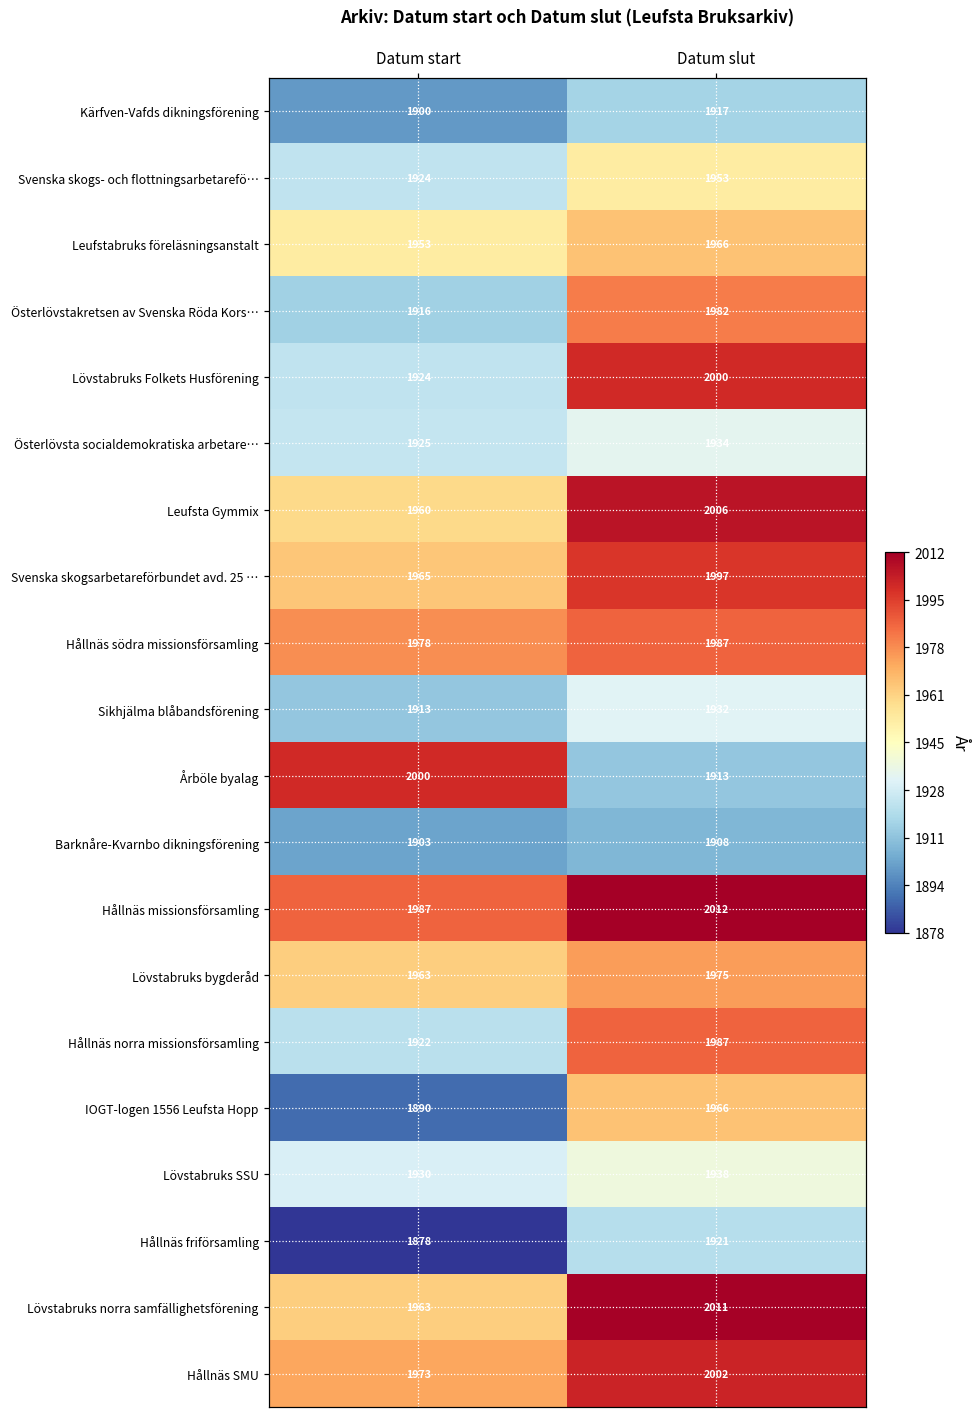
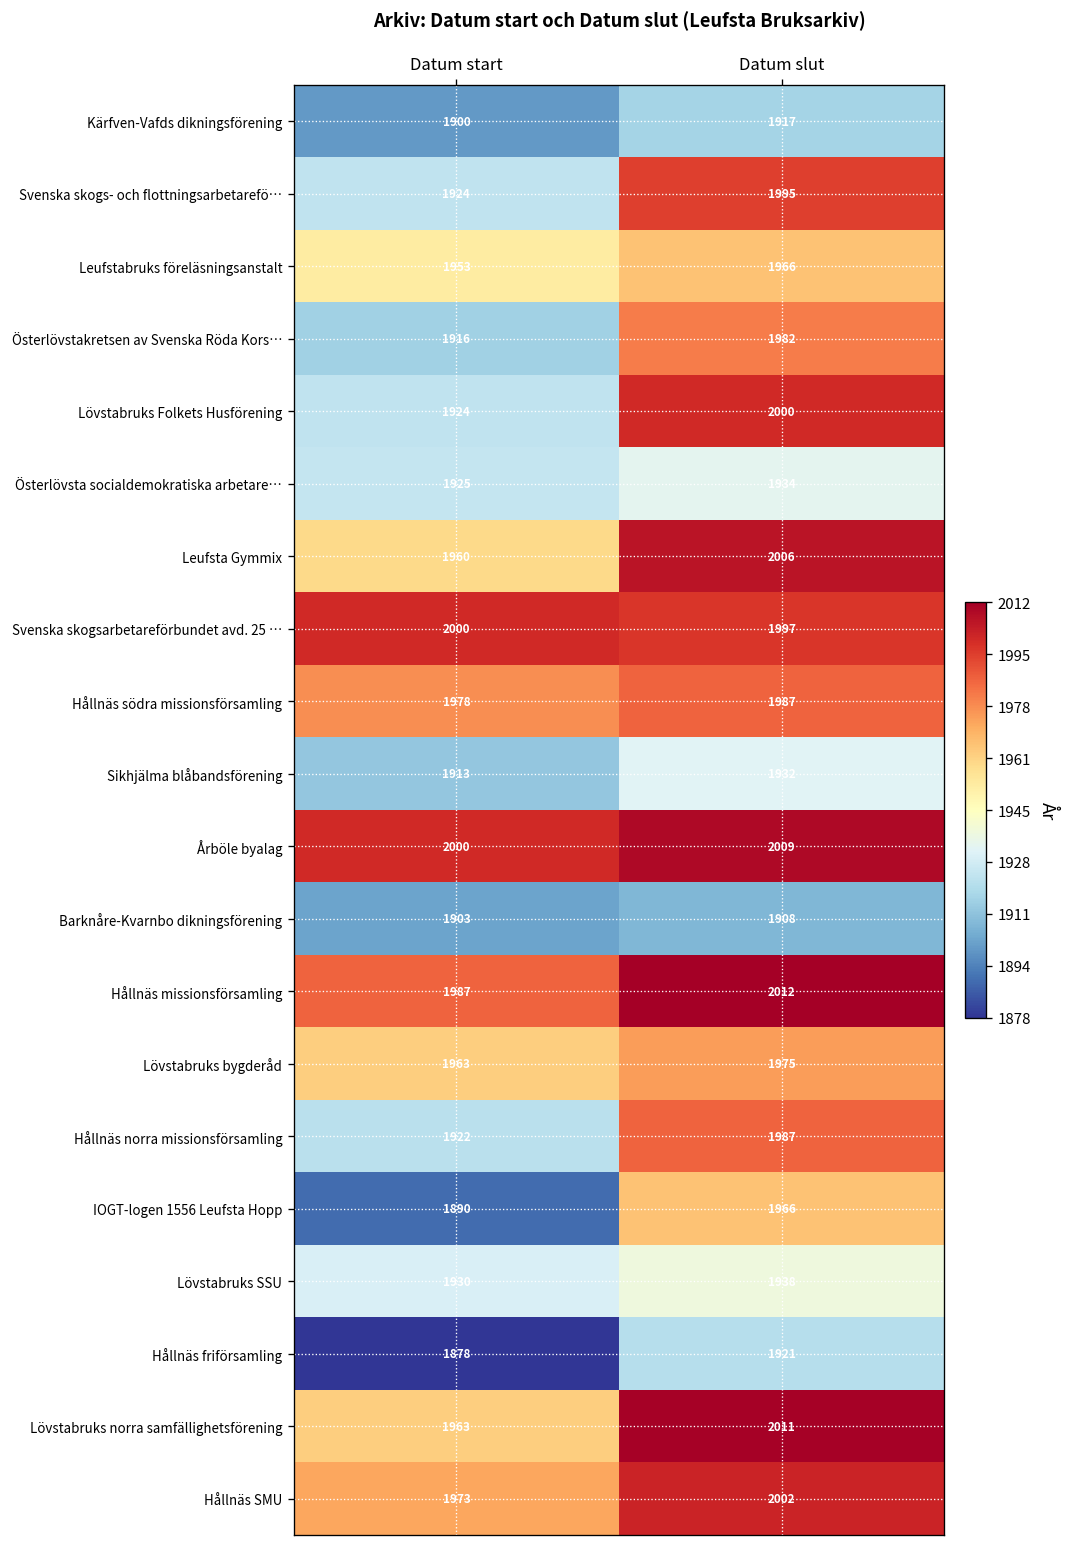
  {
    "Kärfven-Vafds dikningsförening": {
      "Datum start": 1900,
      "Datum slut": 1917
    },
    "Svenska skogs- och flottningsarbetarefö…": {
      "Datum start": 1924,
-     "Datum slut": 1953
+     "Datum slut": 1995
    },
    "Leufstabruks föreläsningsanstalt": {
      "Datum start": 1953,
      "Datum slut": 1966
    },
    "Österlövstakretsen av Svenska Röda Kors…": {
      "Datum start": 1916,
      "Datum slut": 1982
    },
    "Lövstabruks Folkets Husförening": {
      "Datum start": 1924,
      "Datum slut": 2000
    },
    "Österlövsta socialdemokratiska arbetare…": {
      "Datum start": 1925
    },
    "Leufsta Gymmix": {
      "Datum start": 1960,
      "Datum slut": 2006
    },
    "Svenska skogsarbetareförbundet avd. 25 …": {
-     "Datum start": 1965,
+     "Datum start": 2000,
      "Datum slut": 1997
    },
    "Hållnäs södra missionsförsamling": {
      "Datum start": 1978,
      "Datum slut": 1987
    },
    "Sikhjälma blåbandsförening": {
      "Datum start": 1913
    },
    "Årböle byalag": {
      "Datum start": 2000,
-     "Datum slut": 1913
+     "Datum slut": 2009
    },
    "Barknåre-Kvarnbo dikningsförening": {
      "Datum start": 1903,
      "Datum slut": 1908
    },
    "Hållnäs missionsförsamling": {
      "Datum start": 1987,
      "Datum slut": 2012
    },
    "Lövstabruks bygderåd": {
      "Datum start": 1963,
      "Datum slut": 1975
    },
    "Hållnäs norra missionsförsamling": {
      "Datum start": 1922,
      "Datum slut": 1987
    },
    "IOGT-logen 1556 Leufsta Hopp": {
      "Datum start": 1890,
      "Datum slut": 1966
    },
    "Hållnäs friförsamling": {
      "Datum start": 1878,
      "Datum slut": 1921
    },
    "Lövstabruks norra samfällighetsförening": {
      "Datum start": 1963,
      "Datum slut": 2011
    },
    "Hållnäs SMU": {
      "Datum start": 1973,
      "Datum slut": 2002
    }
  }
